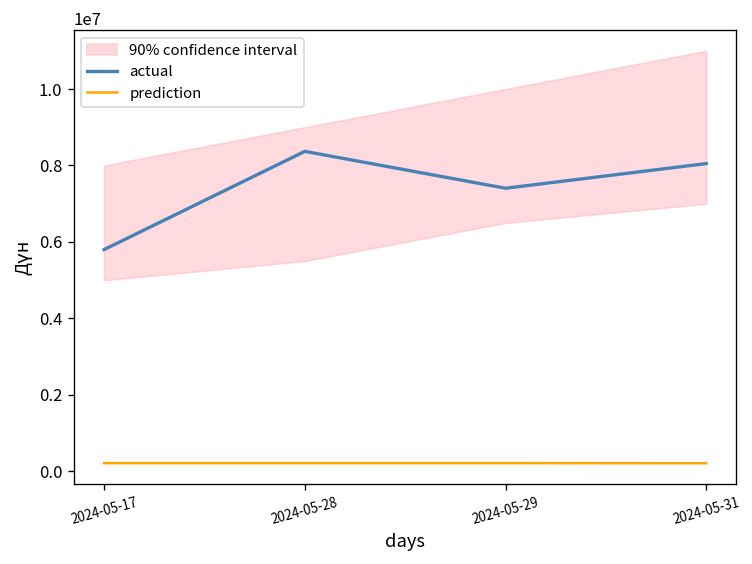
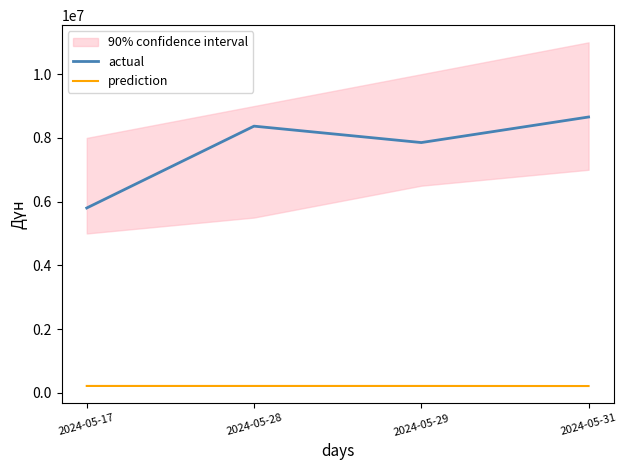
  {
    "actual": {
      "2024-05-17": 5800000,
      "2024-05-28": 8400000,
-     "2024-05-29": 7400000,
-     "2024-05-31": 8100000
+     "2024-05-29": 7900000,
+     "2024-05-31": 8700000
    },
    "prediction": {
      "2024-05-17": 200000,
      "2024-05-28": 200000,
      "2024-05-29": 200000,
      "2024-05-31": 200000
    }
  }
